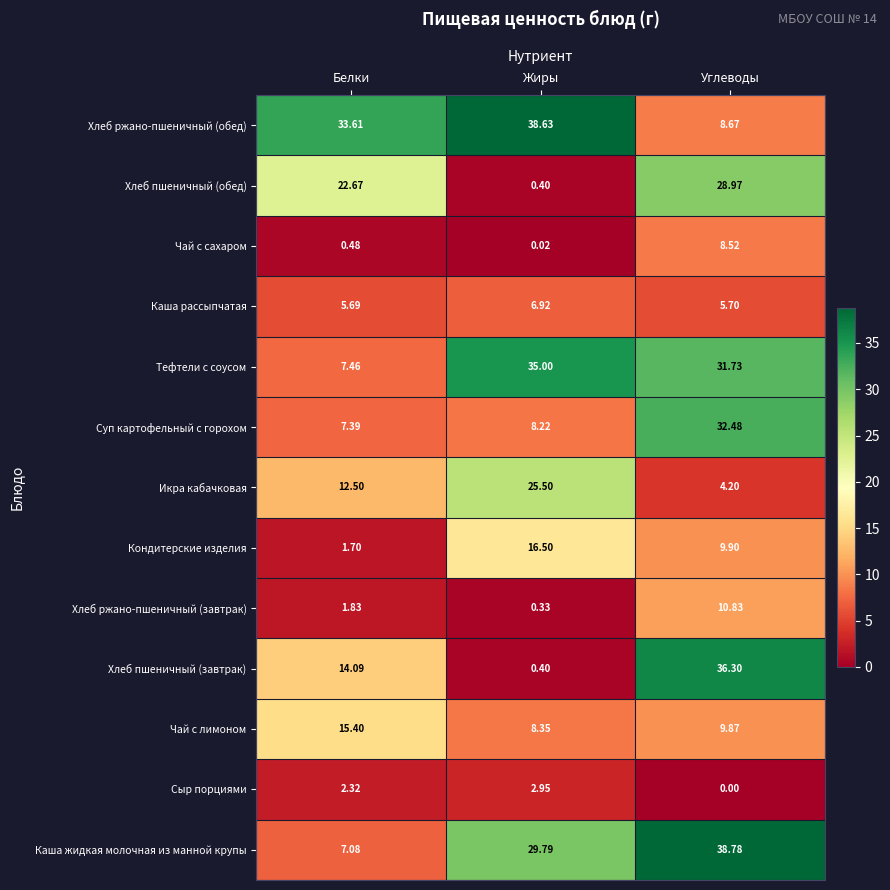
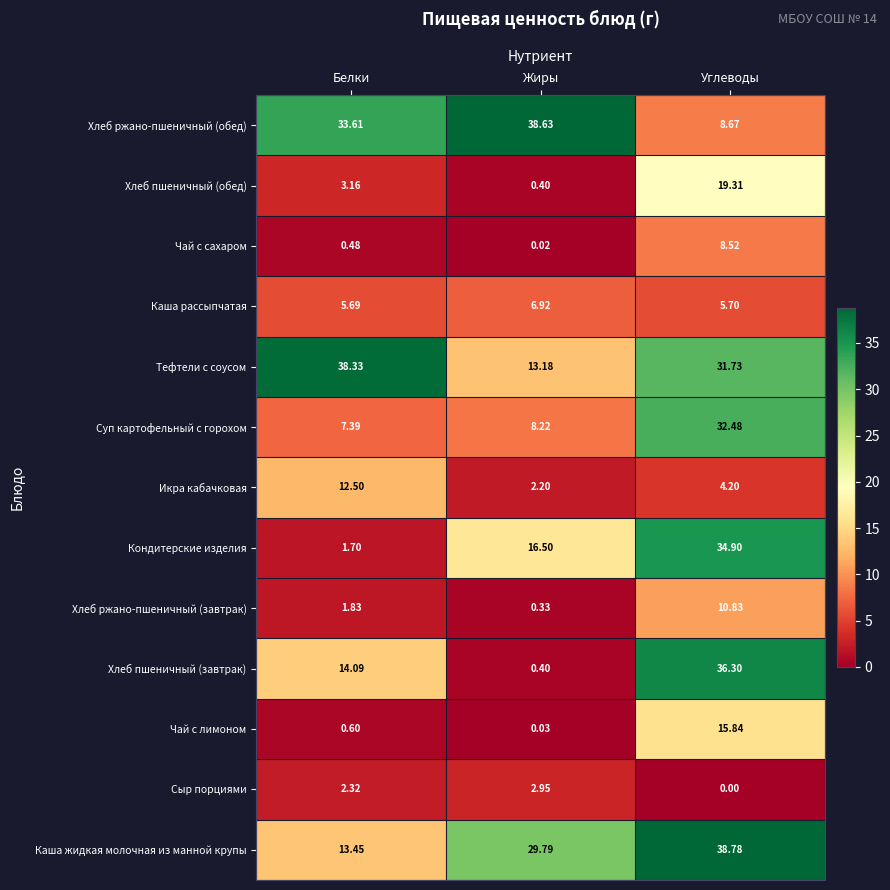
  {
    "Хлеб ржано-пшеничный (обед)": {
      "Белки": 33.61,
      "Жиры": 38.63,
      "Углеводы": 8.67
    },
    "Хлеб пшеничный (обед)": {
-     "Белки": 22.67,
+     "Белки": 3.16,
      "Жиры": 0.40,
-     "Углеводы": 28.97
+     "Углеводы": 19.31
    },
    "Чай с сахаром": {
      "Белки": 0.48,
      "Жиры": 0.02,
      "Углеводы": 8.52
    },
    "Каша рассыпчатая": {
      "Белки": 5.69,
      "Жиры": 6.92,
      "Углеводы": 5.70
    },
    "Тефтели с соусом": {
-     "Белки": 7.46,
-     "Жиры": 35.00,
+     "Белки": 38.33,
+     "Жиры": 13.18,
      "Углеводы": 31.73
    },
    "Суп картофельный с горохом": {
      "Белки": 7.39,
      "Жиры": 8.22,
      "Углеводы": 32.48
    },
    "Икра кабачковая": {
      "Белки": 12.50,
-     "Жиры": 25.50,
+     "Жиры": 2.20,
      "Углеводы": 4.20
    },
    "Кондитерские изделия": {
      "Белки": 1.70,
      "Жиры": 16.50,
-     "Углеводы": 9.90
+     "Углеводы": 34.90
    },
    "Хлеб ржано-пшеничный (завтрак)": {
      "Белки": 1.83,
      "Жиры": 0.33,
      "Углеводы": 10.83
    },
    "Хлеб пшеничный (завтрак)": {
      "Белки": 14.09,
      "Жиры": 0.40,
      "Углеводы": 36.30
    },
    "Чай с лимоном": {
-     "Белки": 15.40,
-     "Жиры": 8.35,
-     "Углеводы": 9.87
+     "Белки": 0.60,
+     "Жиры": 0.03,
+     "Углеводы": 15.84
    },
    "Сыр порциями": {
      "Белки": 2.32,
      "Жиры": 2.95,
      "Углеводы": 0.00
    },
    "Каша жидкая молочная из манной крупы": {
-     "Белки": 7.08,
+     "Белки": 13.45,
      "Жиры": 29.79,
      "Углеводы": 38.78
    }
  }
